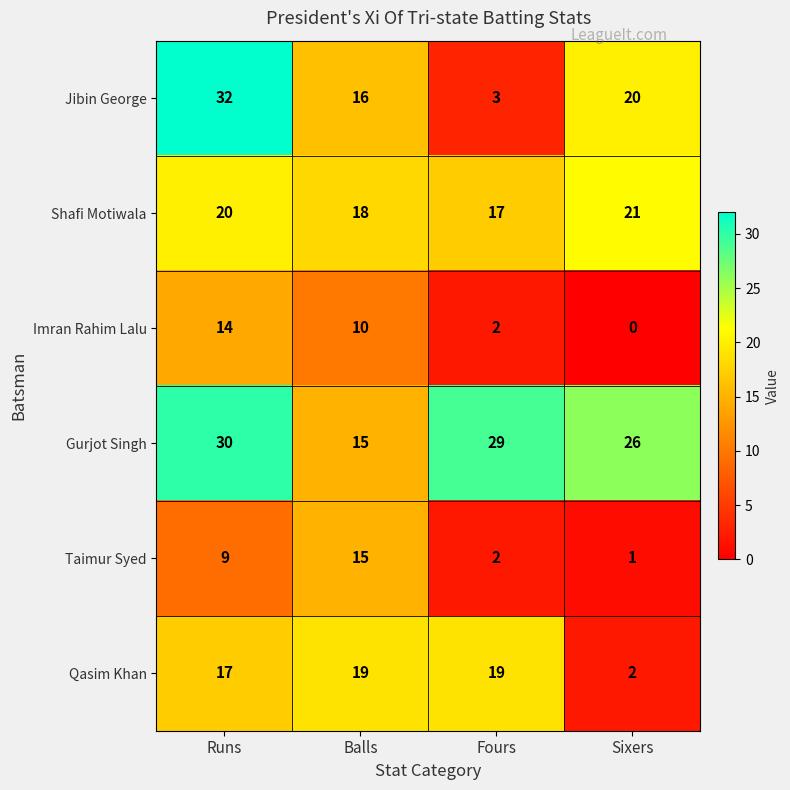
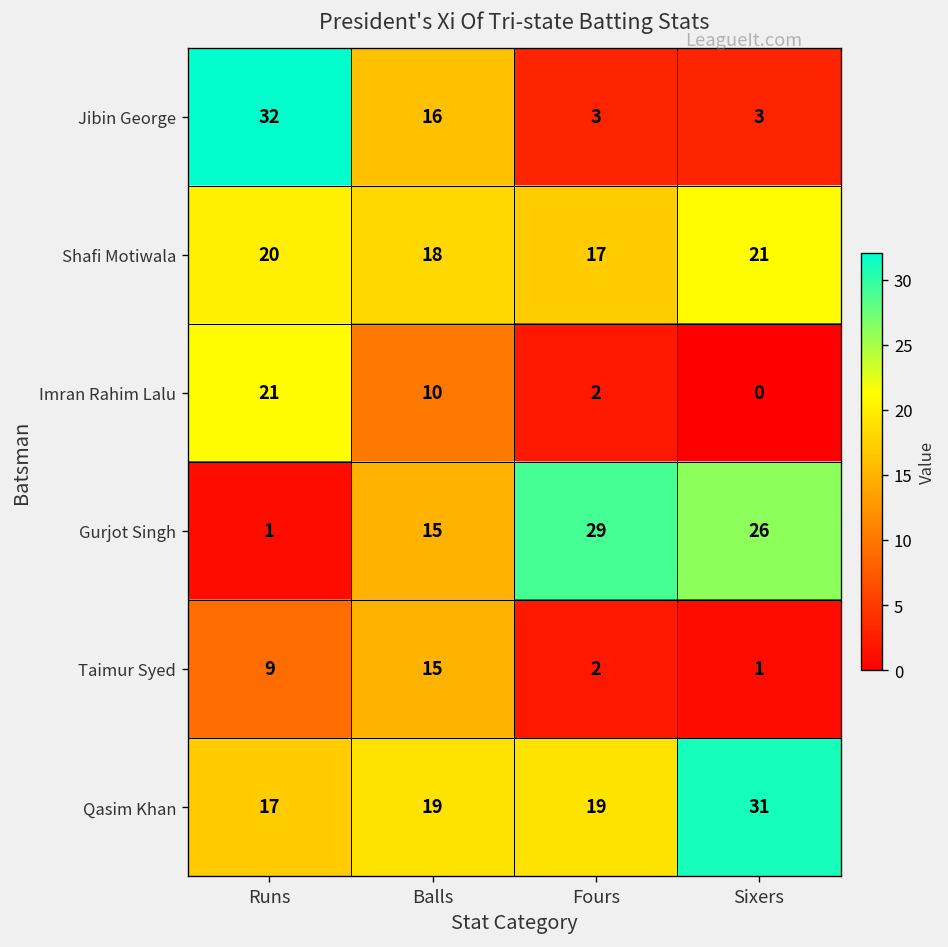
  {
    "Jibin George": {
      "Runs": 32,
      "Balls": 16,
      "Fours": 3,
-     "Sixers": 20
+     "Sixers": 3
    },
    "Shafi Motiwala": {
      "Runs": 20,
      "Balls": 18,
      "Fours": 17,
      "Sixers": 21
    },
    "Imran Rahim Lalu": {
-     "Runs": 14,
+     "Runs": 21,
      "Balls": 10,
      "Fours": 2,
      "Sixers": 0
    },
    "Gurjot Singh": {
-     "Runs": 30,
+     "Runs": 1,
      "Balls": 15,
      "Fours": 29,
      "Sixers": 26
    },
    "Taimur Syed": {
      "Runs": 9,
      "Balls": 15,
      "Fours": 2,
      "Sixers": 1
    },
    "Qasim Khan": {
      "Runs": 17,
      "Balls": 19,
      "Fours": 19,
-     "Sixers": 2
+     "Sixers": 31
    }
  }
